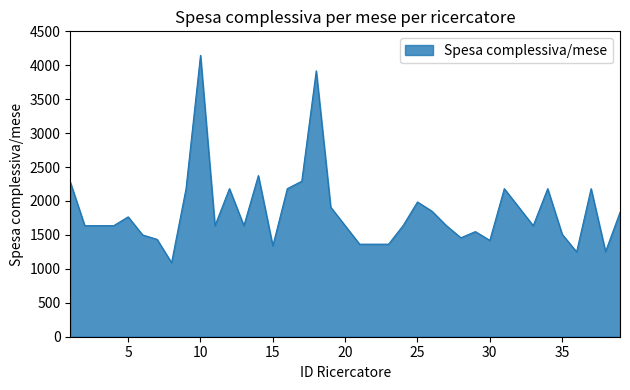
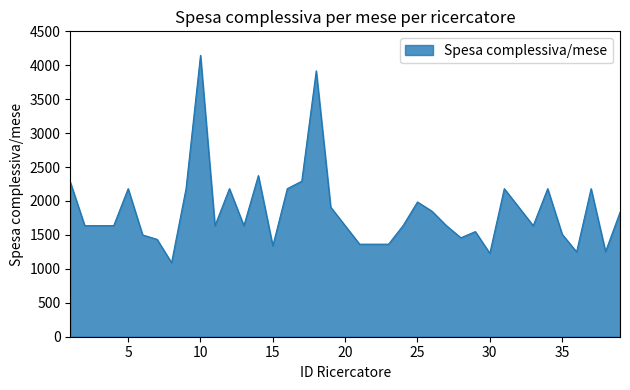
  {
-   "5": 1800,
+   "5": 2200,
    "10": 4100,
    "15": 1300,
    "20": 1600,
    "25": 2000,
-   "30": 1400,
+   "30": 1200,
    "35": 1500
  }
